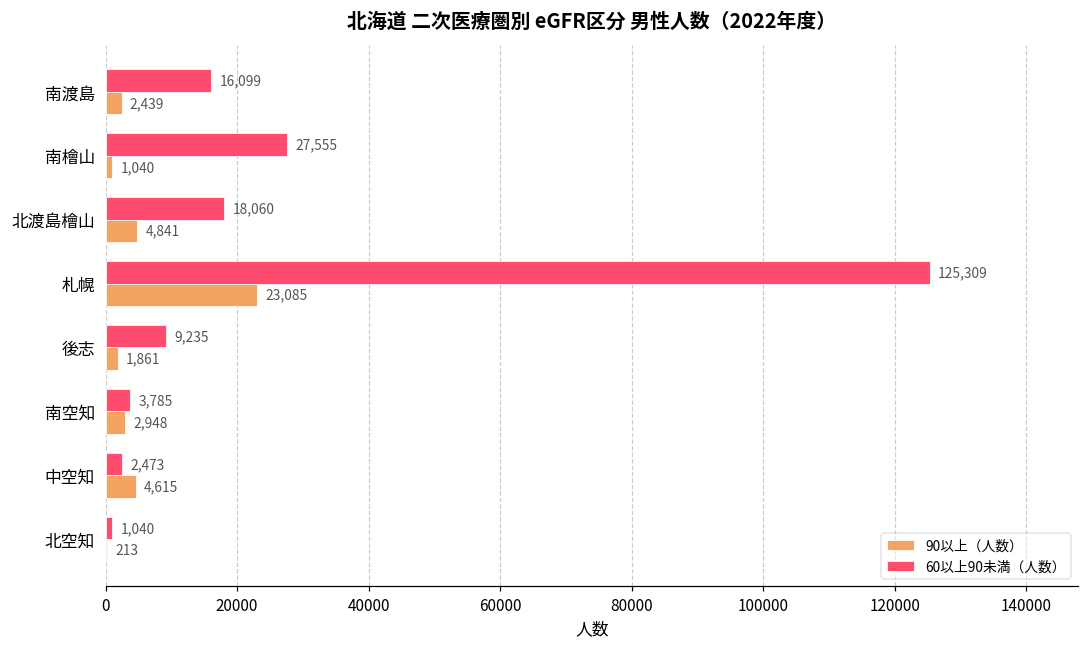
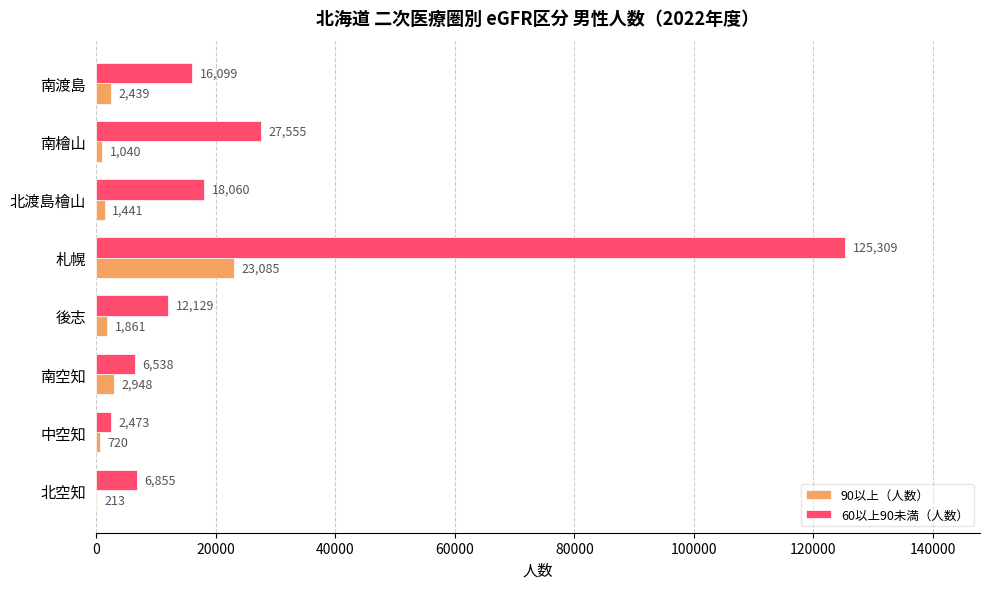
  {
    "90以上（人数）": {
      "南渡島": "2,439",
      "南檜山": "1,040",
-     "北渡島檜山": "4,841",
+     "北渡島檜山": "1,441",
      "札幌": "23,085",
      "後志": "1,861",
      "南空知": "2,948",
-     "中空知": "4,615",
+     "中空知": "720",
      "北空知": "213"
    },
    "60以上90未満（人数）": {
      "南渡島": "16,099",
      "南檜山": "27,555",
      "北渡島檜山": "18,060",
      "札幌": "125,309",
-     "後志": "9,235",
-     "南空知": "3,785",
+     "後志": "12,129",
+     "南空知": "6,538",
      "中空知": "2,473",
-     "北空知": "1,040"
+     "北空知": "6,855"
    }
  }
